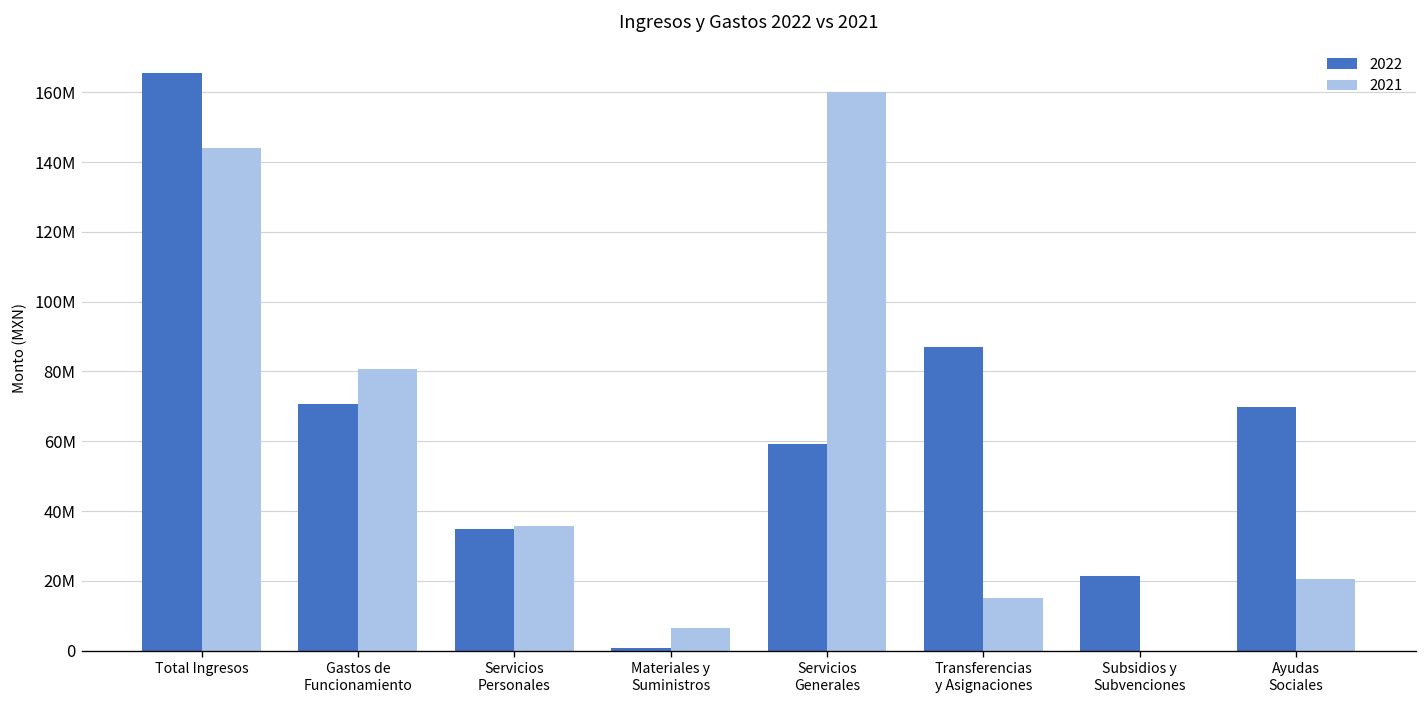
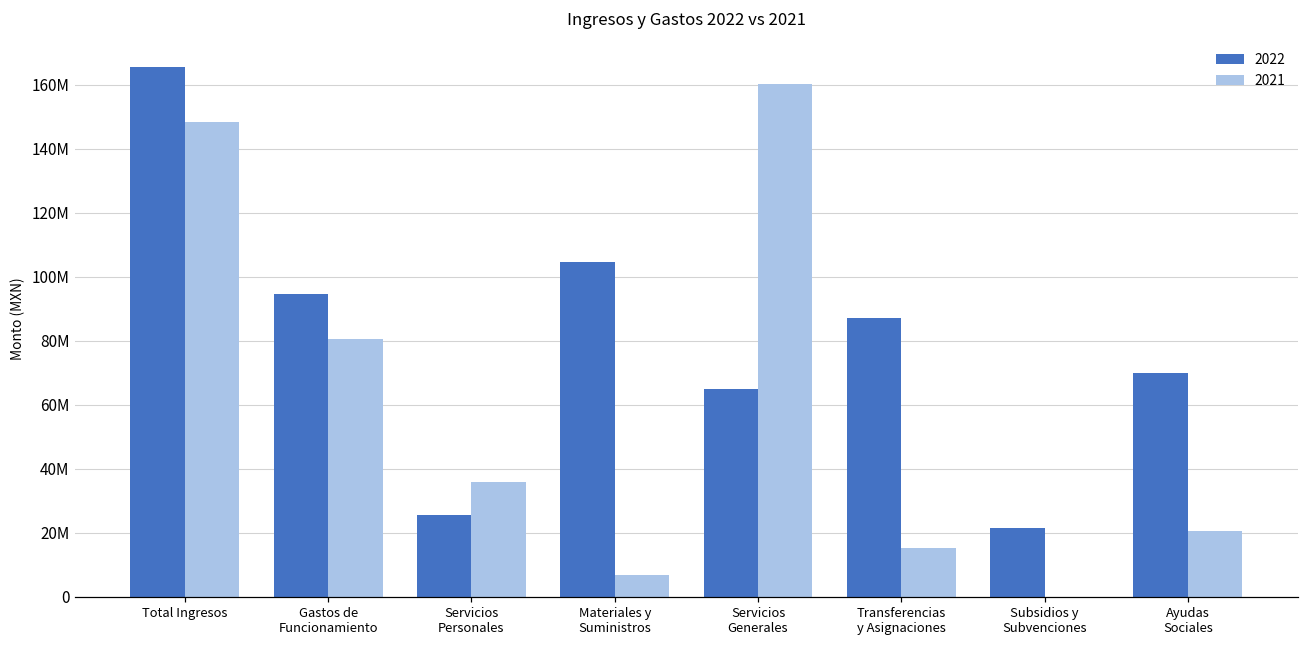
  {
    "2022": {
      "Total Ingresos": 165000000,
-     "Gastos de Funcionamiento": 71000000,
-     "Servicios Personales": 35000000,
-     "Materiales y Suministros": 1000000,
-     "Servicios Generales": 59000000,
+     "Gastos de Funcionamiento": 95000000,
+     "Servicios Personales": 26000000,
+     "Materiales y Suministros": 105000000,
+     "Servicios Generales": 65000000,
      "Transferencias y Asignaciones": 87000000,
      "Subsidios y Subvenciones": 21000000,
      "Ayudas Sociales": 70000000
    },
    "2021": {
-     "Total Ingresos": 144000000,
+     "Total Ingresos": 148000000,
      "Gastos de Funcionamiento": 81000000,
      "Servicios Personales": 36000000,
      "Materiales y Suministros": 7000000,
      "Servicios Generales": 160000000,
      "Transferencias y Asignaciones": 15000000,
      "Subsidios y Subvenciones": 0,
      "Ayudas Sociales": 21000000
    }
  }
